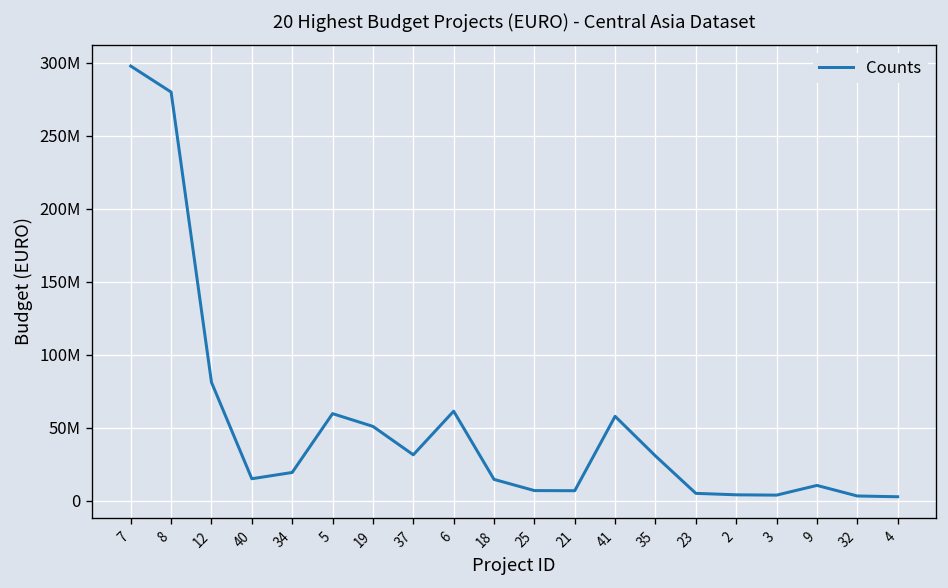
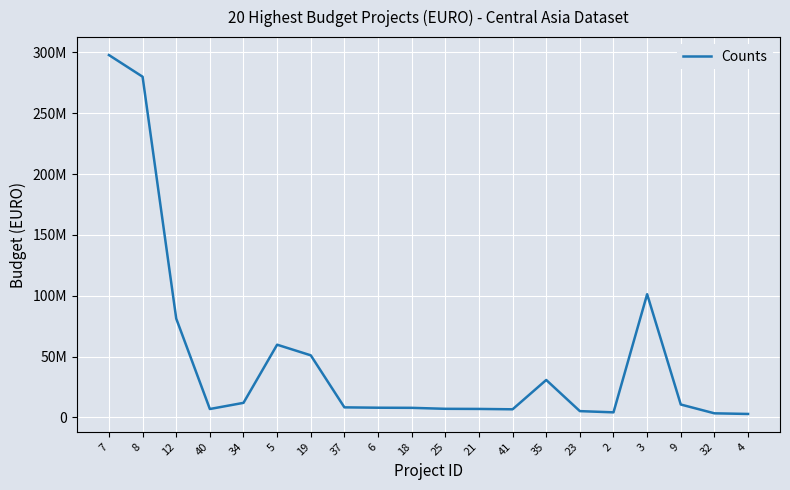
  {
    "7": 298000000,
    "8": 280000000,
    "12": 81000000,
-   "40": 15000000,
-   "34": 20000000,
+   "40": 7000000,
+   "34": 12000000,
    "5": 60000000,
    "19": 51000000,
-   "37": 32000000,
-   "6": 61000000,
-   "18": 15000000,
+   "37": 8000000,
+   "6": 8000000,
+   "18": 8000000,
    "25": 7000000,
    "21": 7000000,
-   "41": 58000000,
+   "41": 7000000,
    "35": 31000000,
    "23": 5000000,
    "2": 4000000,
-   "3": 4000000,
+   "3": 101000000,
    "9": 11000000,
    "32": 3000000,
    "4": 3000000
  }
